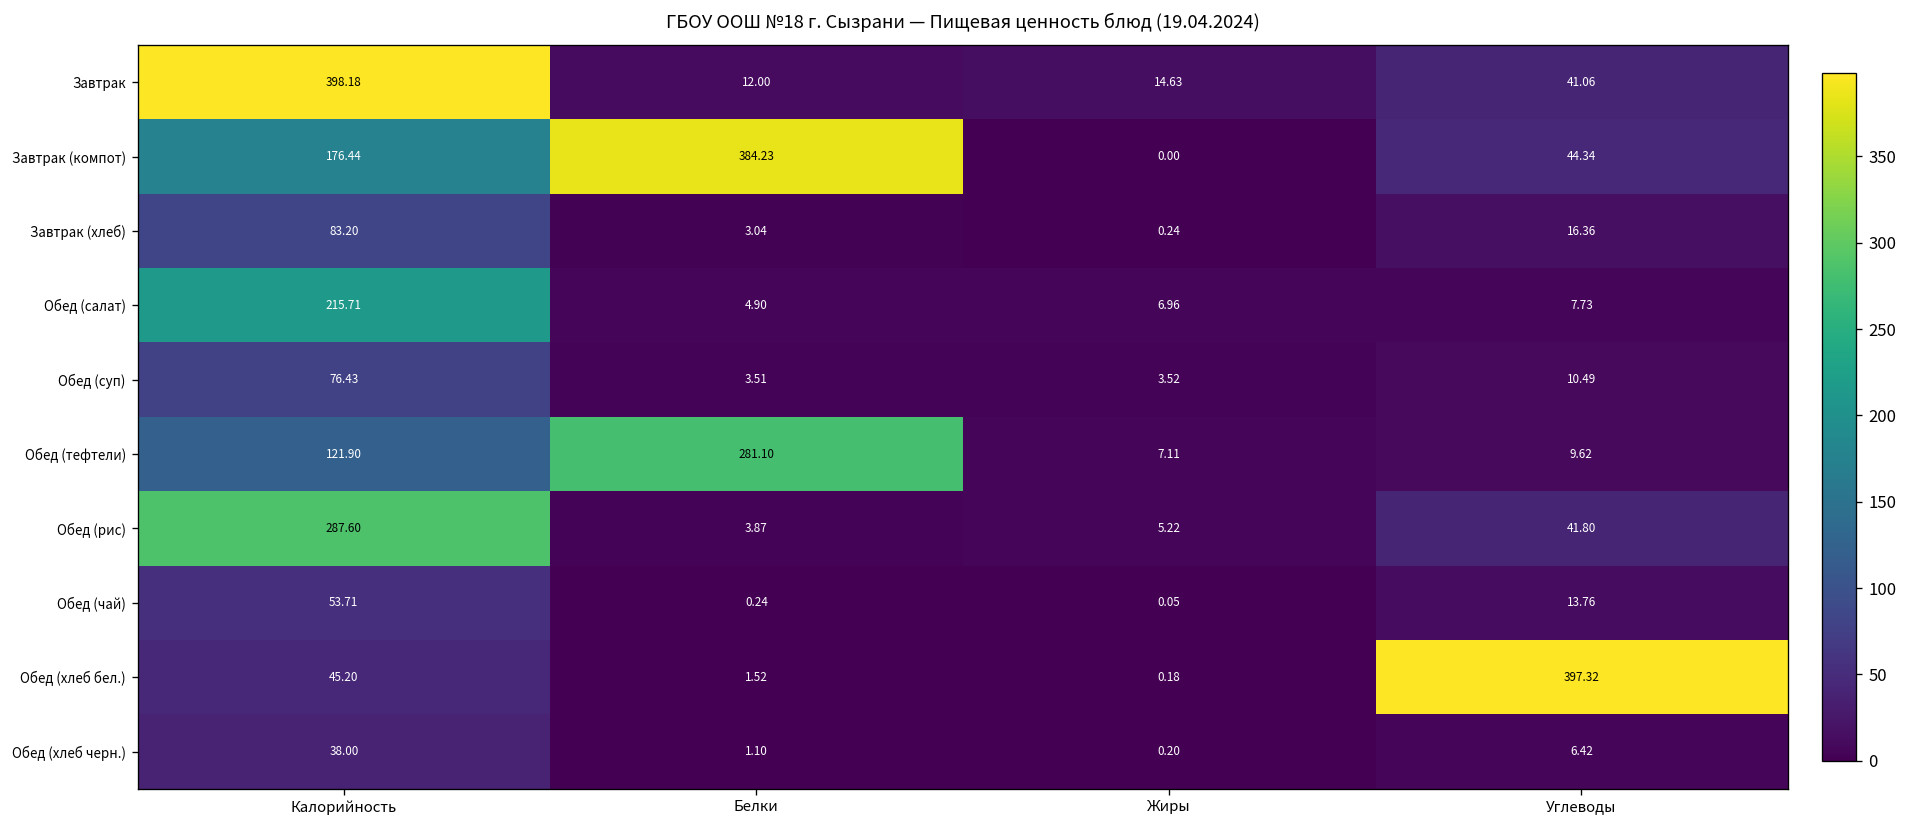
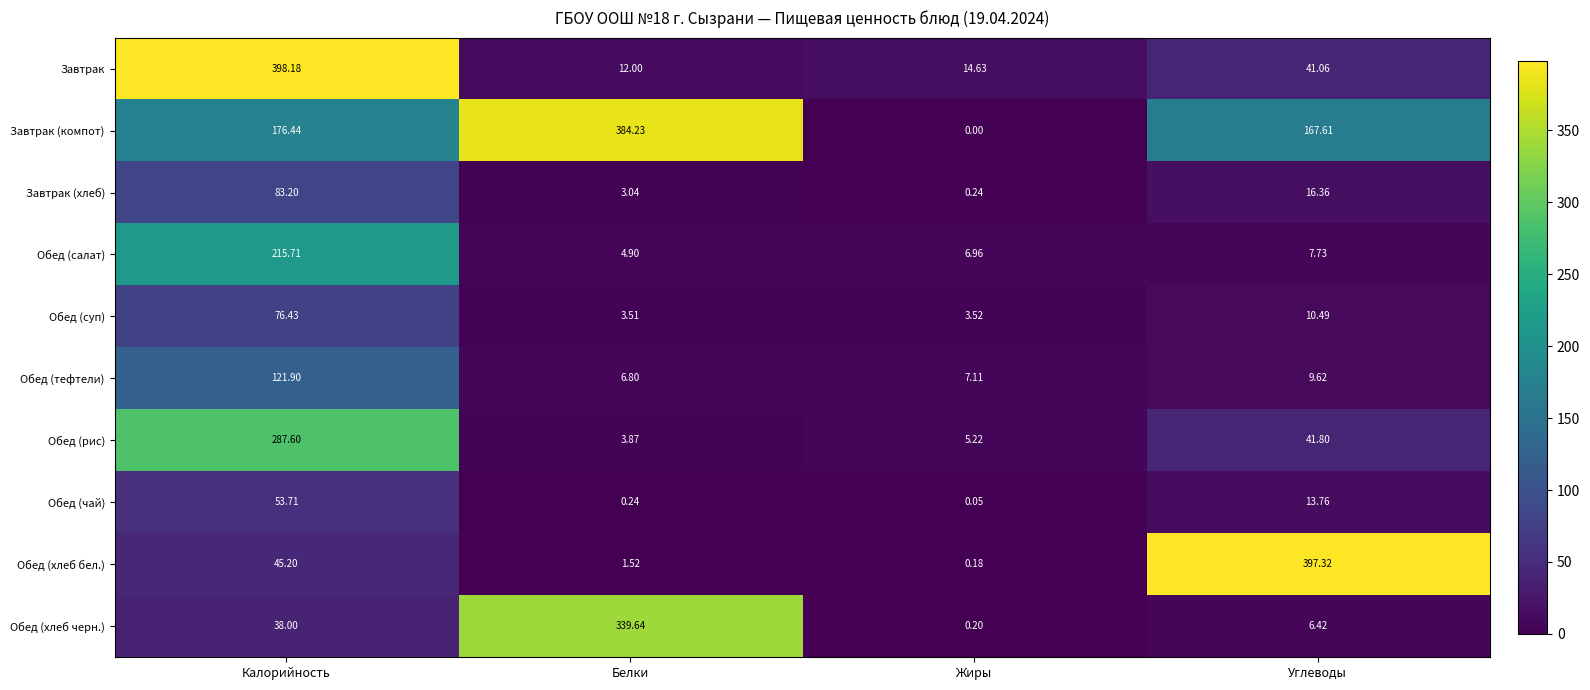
  {
    "Завтрак": {
      "Калорийность": 398.18,
      "Белки": 12.00,
      "Жиры": 14.63,
      "Углеводы": 41.06
    },
    "Завтрак (компот)": {
      "Калорийность": 176.44,
      "Белки": 384.23,
      "Жиры": 0.00,
-     "Углеводы": 44.34
+     "Углеводы": 167.61
    },
    "Завтрак (хлеб)": {
      "Калорийность": 83.20,
      "Белки": 3.04,
      "Жиры": 0.24,
      "Углеводы": 16.36
    },
    "Обед (салат)": {
      "Калорийность": 215.71,
      "Белки": 4.90,
      "Жиры": 6.96,
      "Углеводы": 7.73
    },
    "Обед (суп)": {
      "Калорийность": 76.43,
      "Белки": 3.51,
      "Жиры": 3.52,
      "Углеводы": 10.49
    },
    "Обед (тефтели)": {
      "Калорийность": 121.90,
-     "Белки": 281.10,
+     "Белки": 6.80,
      "Жиры": 7.11,
      "Углеводы": 9.62
    },
    "Обед (рис)": {
      "Калорийность": 287.60,
      "Белки": 3.87,
      "Жиры": 5.22,
      "Углеводы": 41.80
    },
    "Обед (чай)": {
      "Калорийность": 53.71,
      "Белки": 0.24,
      "Жиры": 0.05,
      "Углеводы": 13.76
    },
    "Обед (хлеб бел.)": {
      "Калорийность": 45.20,
      "Белки": 1.52,
      "Жиры": 0.18,
      "Углеводы": 397.32
    },
    "Обед (хлеб черн.)": {
      "Калорийность": 38.00,
-     "Белки": 1.10,
+     "Белки": 339.64,
      "Жиры": 0.20,
      "Углеводы": 6.42
    }
  }
